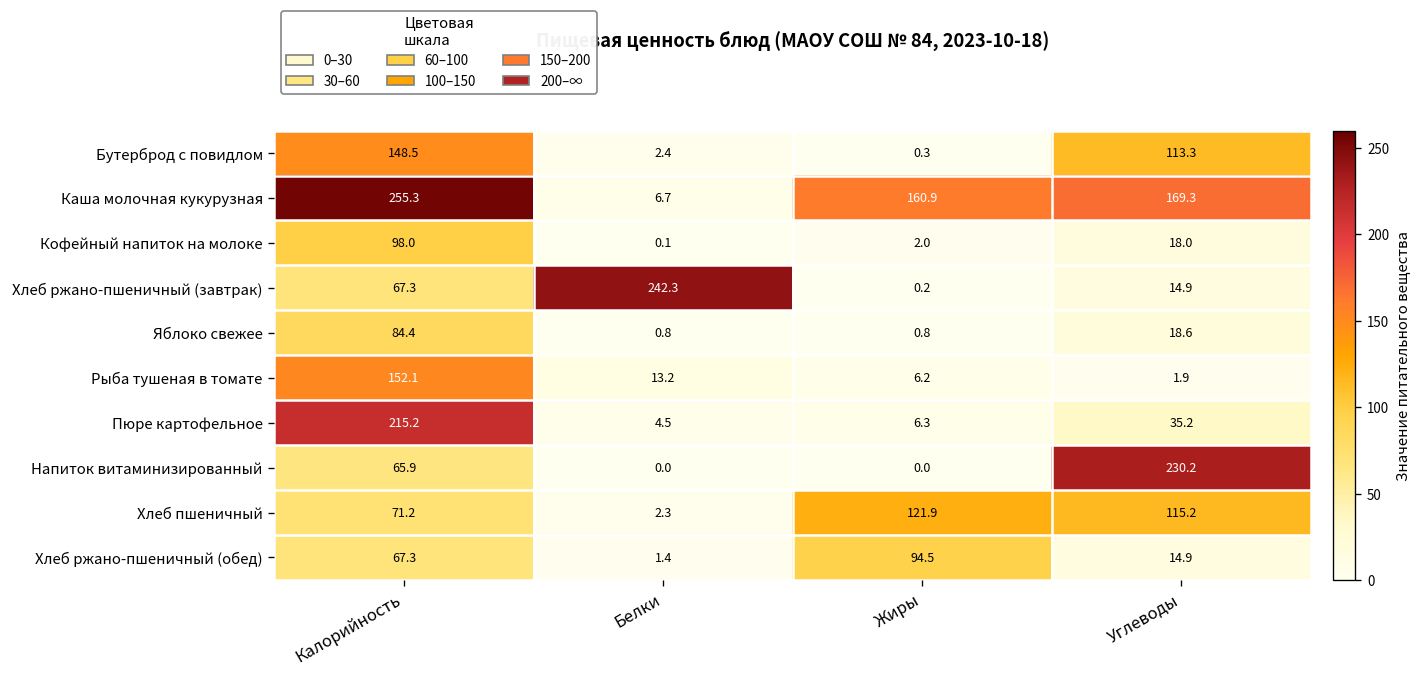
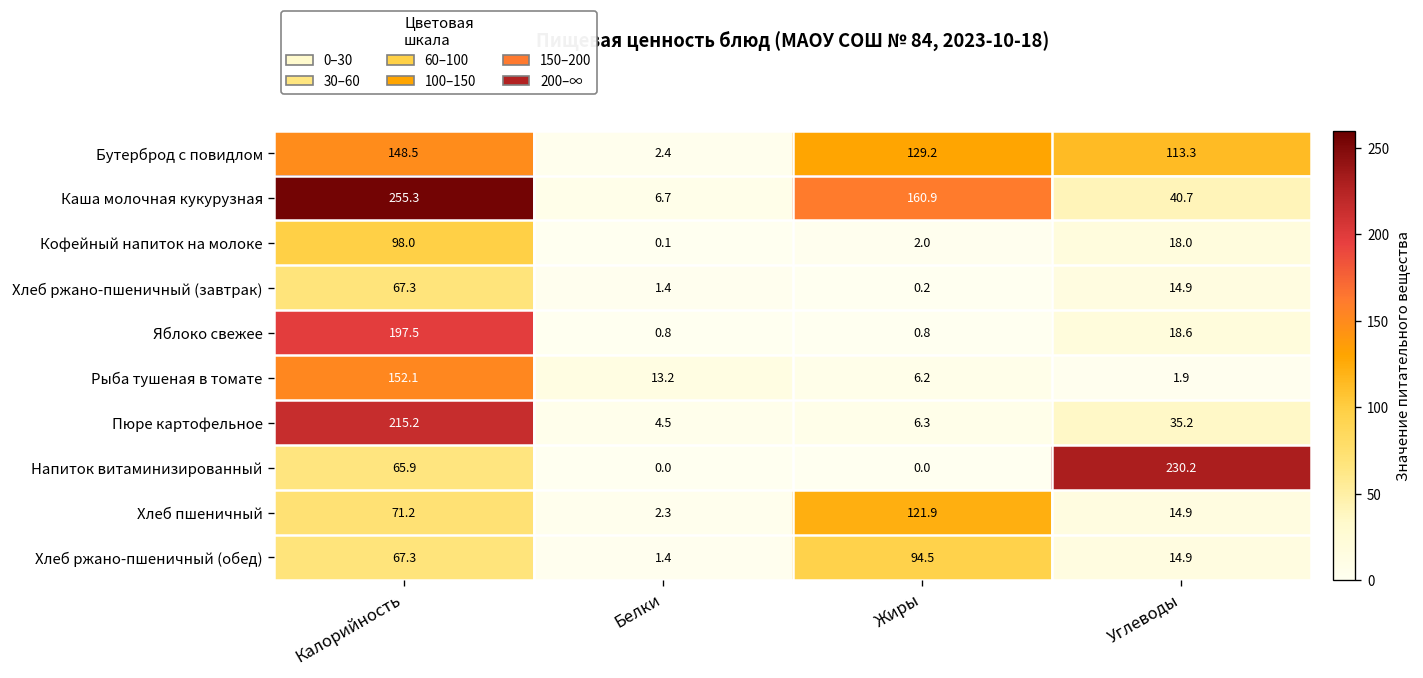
  {
    "Бутерброд с повидлом": {
      "Калорийность": 148.5,
      "Белки": 2.4,
-     "Жиры": 0.3,
+     "Жиры": 129.2,
      "Углеводы": 113.3
    },
    "Каша молочная кукурузная": {
      "Калорийность": 255.3,
      "Белки": 6.7,
      "Жиры": 160.9,
-     "Углеводы": 169.3
+     "Углеводы": 40.7
    },
    "Кофейный напиток на молоке": {
      "Калорийность": 98.0,
      "Белки": 0.1,
      "Жиры": 2.0,
      "Углеводы": 18.0
    },
    "Хлеб ржано-пшеничный (завтрак)": {
      "Калорийность": 67.3,
-     "Белки": 242.3,
+     "Белки": 1.4,
      "Жиры": 0.2,
      "Углеводы": 14.9
    },
    "Яблоко свежее": {
-     "Калорийность": 84.4,
+     "Калорийность": 197.5,
      "Белки": 0.8,
      "Жиры": 0.8,
      "Углеводы": 18.6
    },
    "Рыба тушеная в томате": {
      "Калорийность": 152.1,
      "Белки": 13.2,
      "Жиры": 6.2,
      "Углеводы": 1.9
    },
    "Пюре картофельное": {
      "Калорийность": 215.2,
      "Белки": 4.5,
      "Жиры": 6.3,
      "Углеводы": 35.2
    },
    "Напиток витаминизированный": {
      "Калорийность": 65.9,
      "Белки": 0.0,
      "Жиры": 0.0,
      "Углеводы": 230.2
    },
    "Хлеб пшеничный": {
      "Калорийность": 71.2,
      "Белки": 2.3,
      "Жиры": 121.9,
-     "Углеводы": 115.2
+     "Углеводы": 14.9
    },
    "Хлеб ржано-пшеничный (обед)": {
      "Калорийность": 67.3,
      "Белки": 1.4,
      "Жиры": 94.5,
      "Углеводы": 14.9
    }
  }
